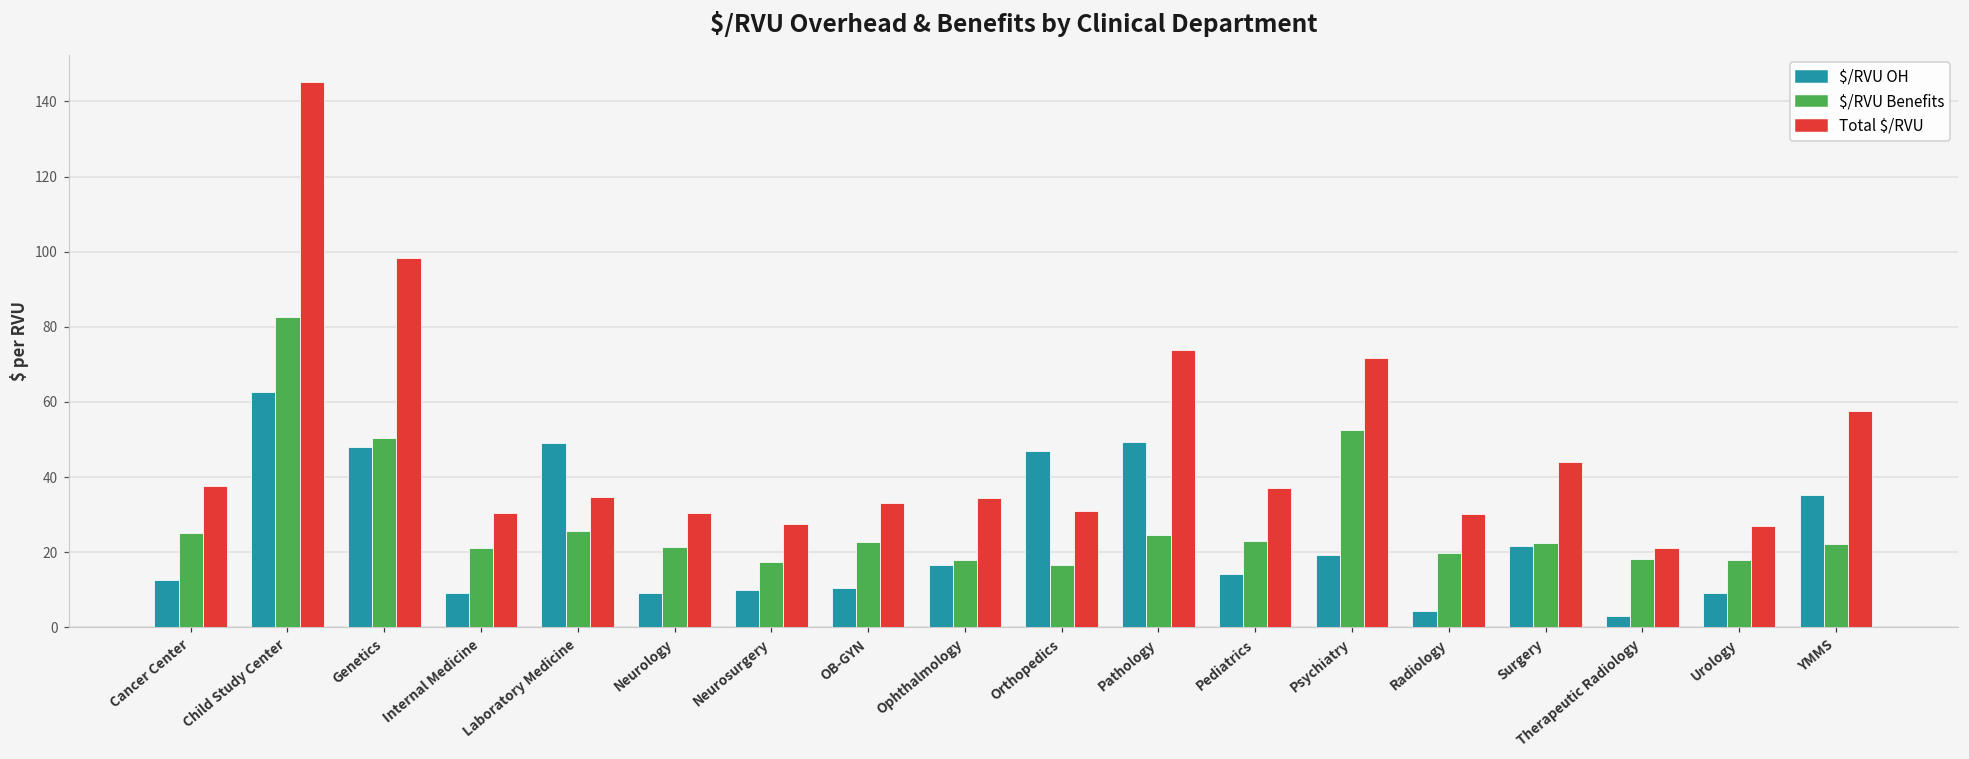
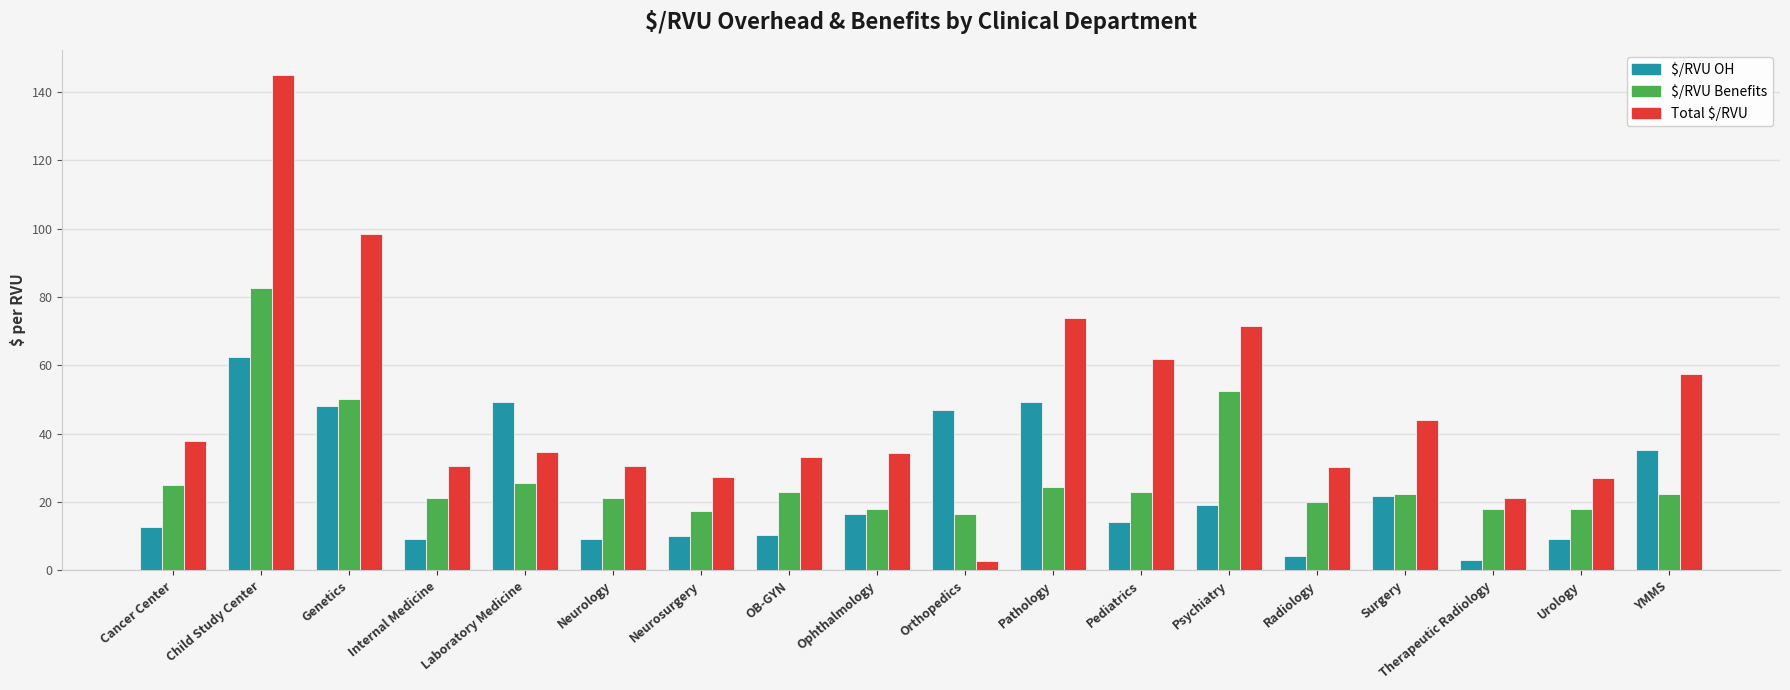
  {
    "$/RVU OH": {
      "Cancer Center": 13,
      "Child Study Center": 63,
      "Genetics": 48,
      "Internal Medicine": 9,
      "Laboratory Medicine": 49,
      "Neurology": 9,
      "Neurosurgery": 10,
      "OB-GYN": 10,
      "Ophthalmology": 16,
      "Orthopedics": 47,
      "Pathology": 49,
      "Pediatrics": 14,
      "Psychiatry": 19,
      "Radiology": 4,
      "Surgery": 22,
      "Therapeutic Radiology": 3,
      "Urology": 9,
      "YMMS": 35
    },
    "$/RVU Benefits": {
      "Cancer Center": 25,
      "Child Study Center": 83,
      "Genetics": 50,
      "Internal Medicine": 21,
      "Laboratory Medicine": 26,
      "Neurology": 21,
      "Neurosurgery": 17,
      "OB-GYN": 23,
      "Ophthalmology": 18,
      "Orthopedics": 17,
      "Pathology": 24,
      "Pediatrics": 23,
      "Psychiatry": 53,
      "Radiology": 20,
      "Surgery": 22,
      "Therapeutic Radiology": 18,
      "Urology": 18,
      "YMMS": 22
    },
    "Total $/RVU": {
      "Cancer Center": 38,
      "Child Study Center": 145,
      "Genetics": 98,
      "Internal Medicine": 30,
      "Laboratory Medicine": 35,
      "Neurology": 30,
      "Neurosurgery": 27,
      "OB-GYN": 33,
      "Ophthalmology": 34,
-     "Orthopedics": 31,
+     "Orthopedics": 3,
      "Pathology": 74,
-     "Pediatrics": 37,
+     "Pediatrics": 62,
      "Psychiatry": 72,
      "Radiology": 30,
      "Surgery": 44,
      "Therapeutic Radiology": 21,
      "Urology": 27,
      "YMMS": 58
    }
  }
